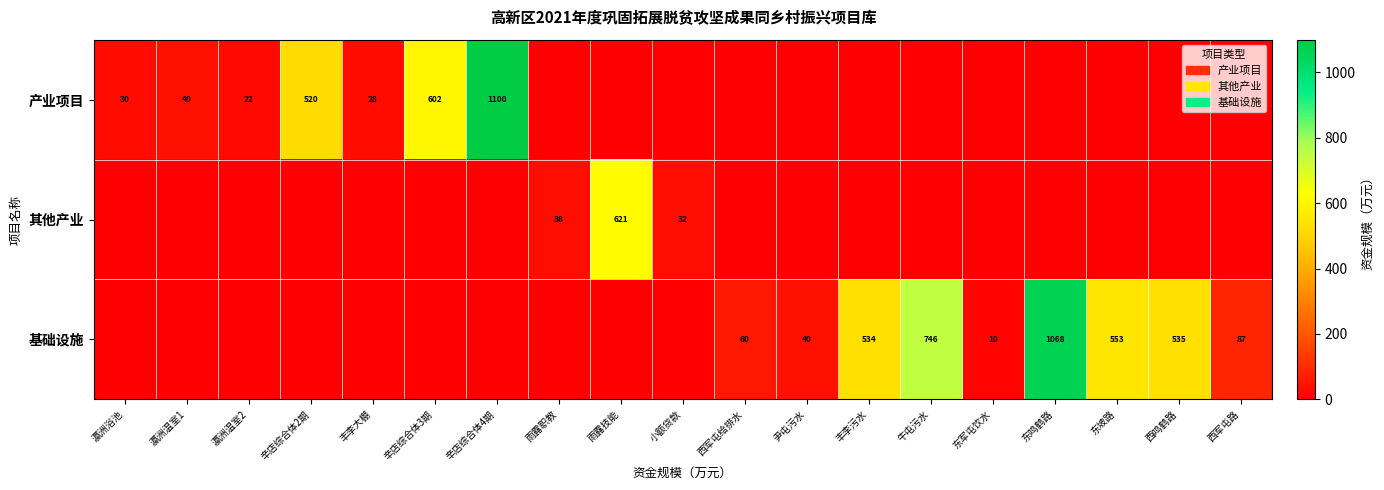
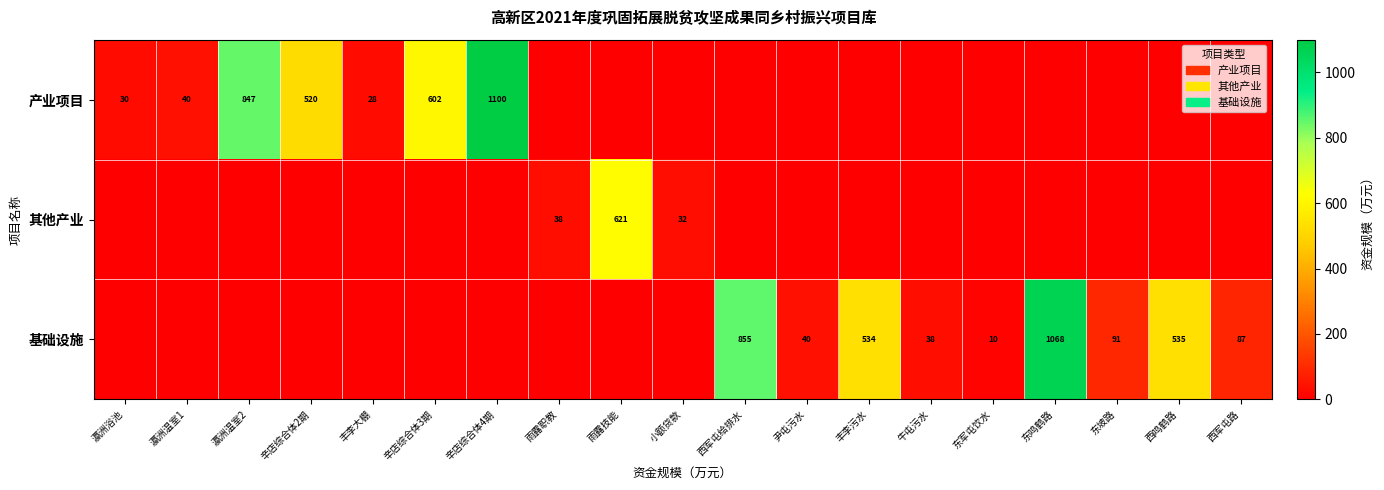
  {
    "产业项目": {
      "瀛洲浴池": 30,
      "瀛洲温室1": 40,
-     "瀛洲温室2": 22,
+     "瀛洲温室2": 847,
      "辛店综合体2期": 520,
      "丰李大棚": 28,
      "辛店综合体3期": 602,
      "辛店综合体4期": 1100
    },
    "其他产业": {
      "雨露职教": 38,
      "雨露技能": 621,
      "小额贷款": 32
    },
    "基础设施": {
-     "西军屯给排水": 60,
+     "西军屯给排水": 855,
      "尹屯污水": 40,
      "丰李污水": 534,
-     "牛屯污水": 746,
+     "牛屯污水": 38,
      "东军屯饮水": 10,
      "东鸣鹤路": 1068,
-     "东坡路": 553,
+     "东坡路": 91,
      "西鸣鹤路": 535,
      "西军屯路": 87
    }
  }
